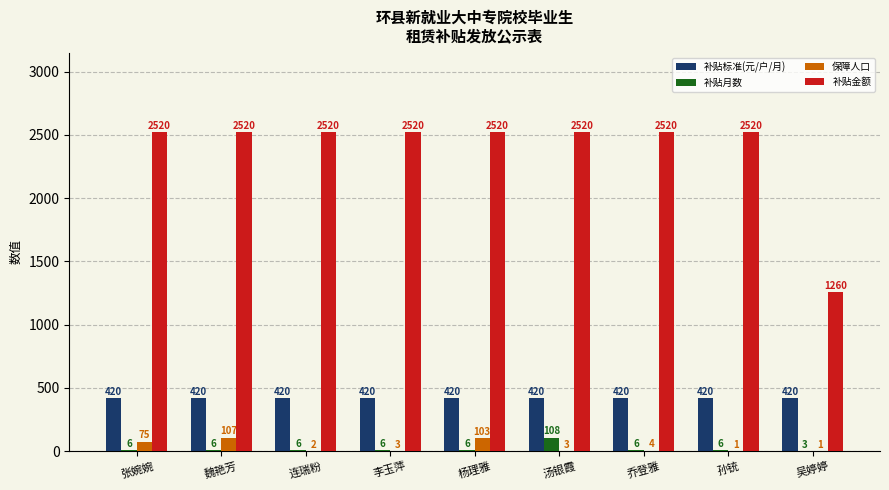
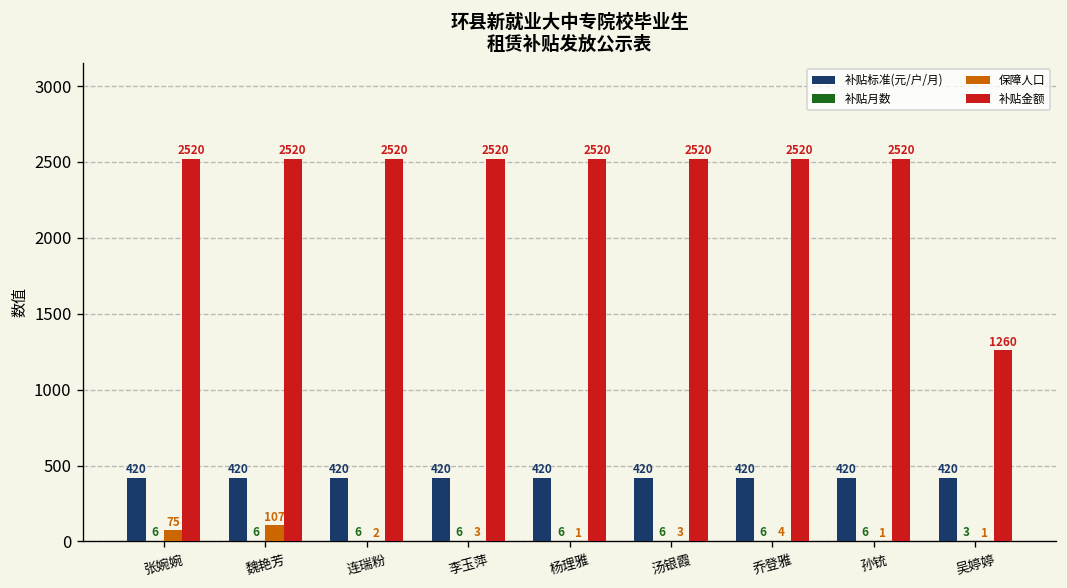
  {
    "补贴标准(元/户/月)": {
      "张婉婉": 420,
      "魏艳芳": 420,
      "连瑞粉": 420,
      "李玉萍": 420,
      "杨理雅": 420,
      "汤银霞": 420,
      "乔登雅": 420,
      "孙铳": 420,
      "吴婷婷": 420
    },
    "补贴月数": {
      "张婉婉": 6,
      "魏艳芳": 6,
      "连瑞粉": 6,
      "李玉萍": 6,
      "杨理雅": 6,
-     "汤银霞": 108,
+     "汤银霞": 6,
      "乔登雅": 6,
      "孙铳": 6,
      "吴婷婷": 3
    },
    "保障人口": {
      "张婉婉": 75,
      "魏艳芳": 107,
      "连瑞粉": 2,
      "李玉萍": 3,
-     "杨理雅": 103,
+     "杨理雅": 1,
      "汤银霞": 3,
      "乔登雅": 4,
      "孙铳": 1,
      "吴婷婷": 1
    },
    "补贴金额": {
      "张婉婉": 2520,
      "魏艳芳": 2520,
      "连瑞粉": 2520,
      "李玉萍": 2520,
      "杨理雅": 2520,
      "汤银霞": 2520,
      "乔登雅": 2520,
      "孙铳": 2520,
      "吴婷婷": 1260
    }
  }
